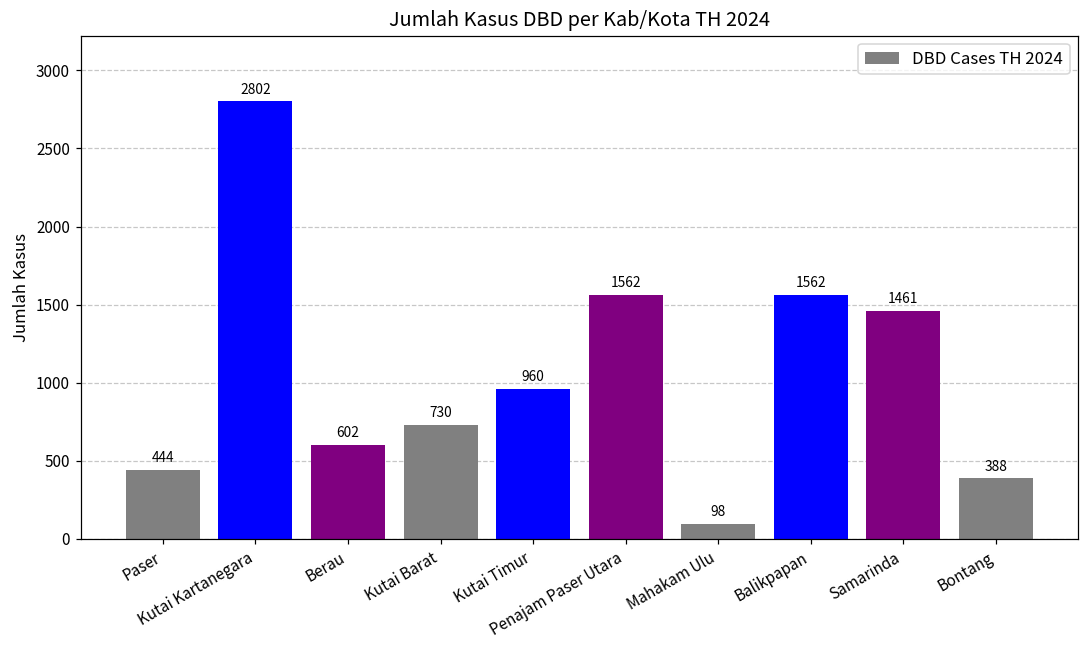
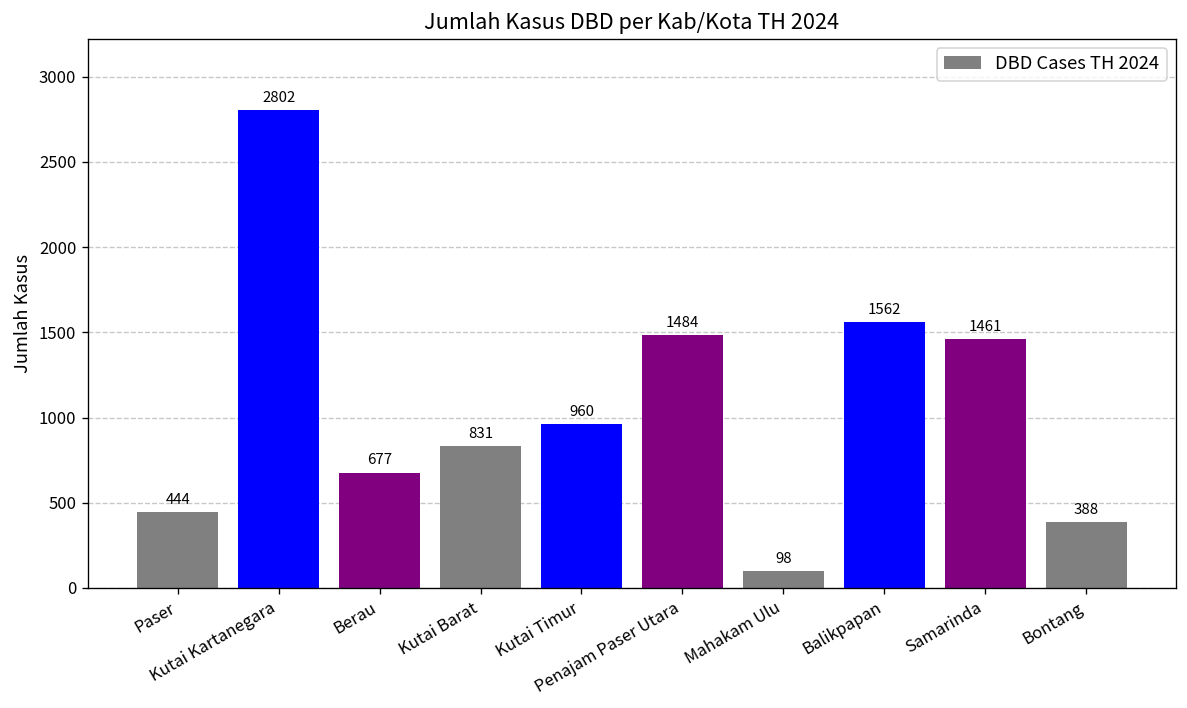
  {
    "Paser": 444,
    "Kutai Kartanegara": 2802,
-   "Berau": 602,
-   "Kutai Barat": 730,
+   "Berau": 677,
+   "Kutai Barat": 831,
    "Kutai Timur": 960,
-   "Penajam Paser Utara": 1562,
+   "Penajam Paser Utara": 1484,
    "Mahakam Ulu": 98,
    "Balikpapan": 1562,
    "Samarinda": 1461,
    "Bontang": 388
  }
